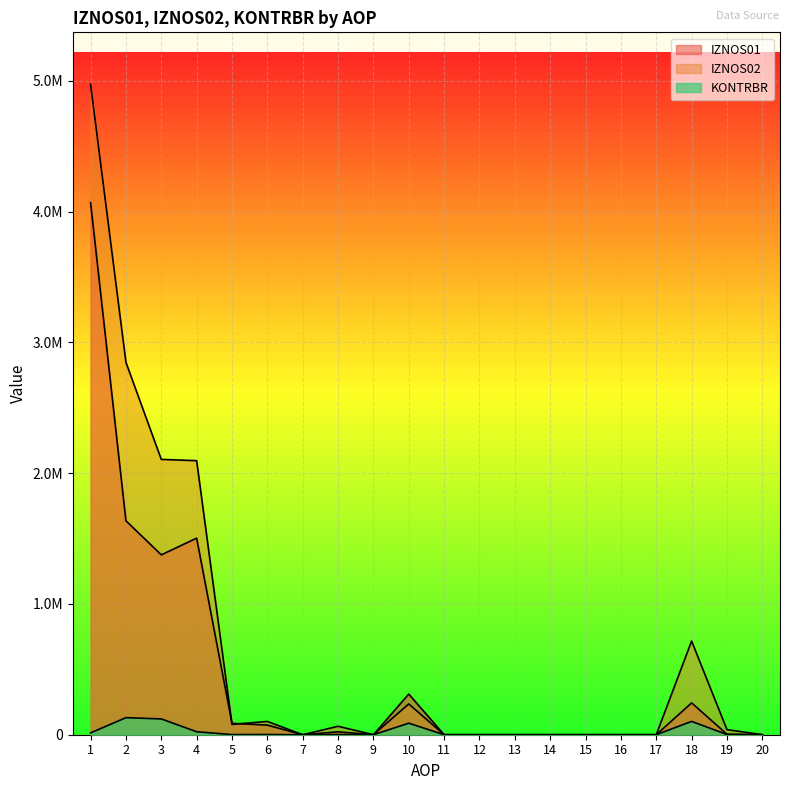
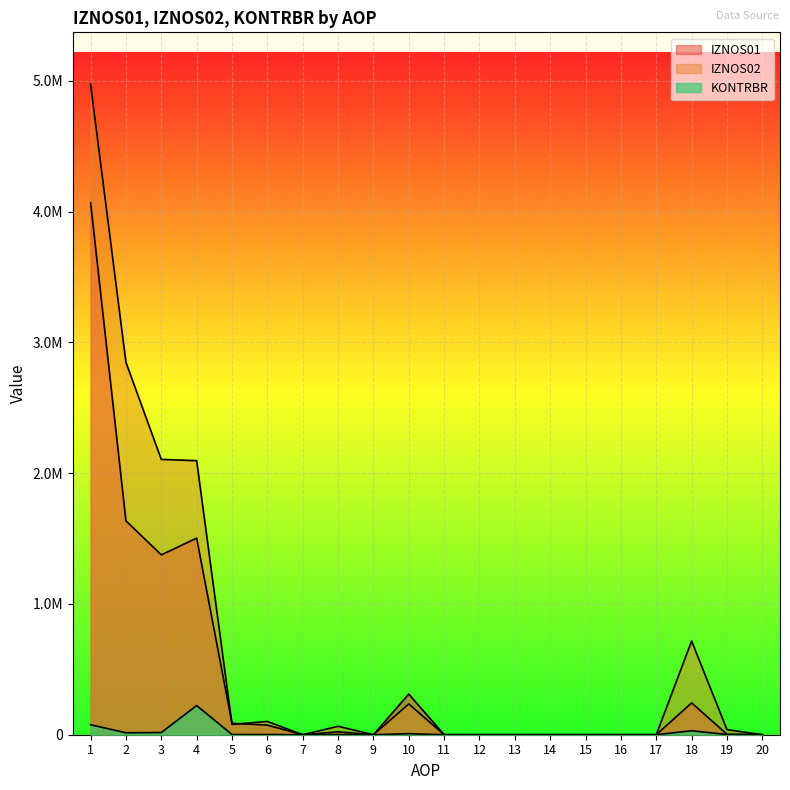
  {
    "KONTRBR": {
-     "1": 10000,
-     "2": 130000,
-     "3": 120000,
-     "4": 20000,
+     "1": 80000,
+     "2": 10000,
+     "3": 20000,
+     "4": 220000,
      "5": 0,
      "6": 0,
      "8": 0,
-     "10": 90000,
-     "18": 100000
+     "10": 10000,
+     "18": 30000
    }
  }
